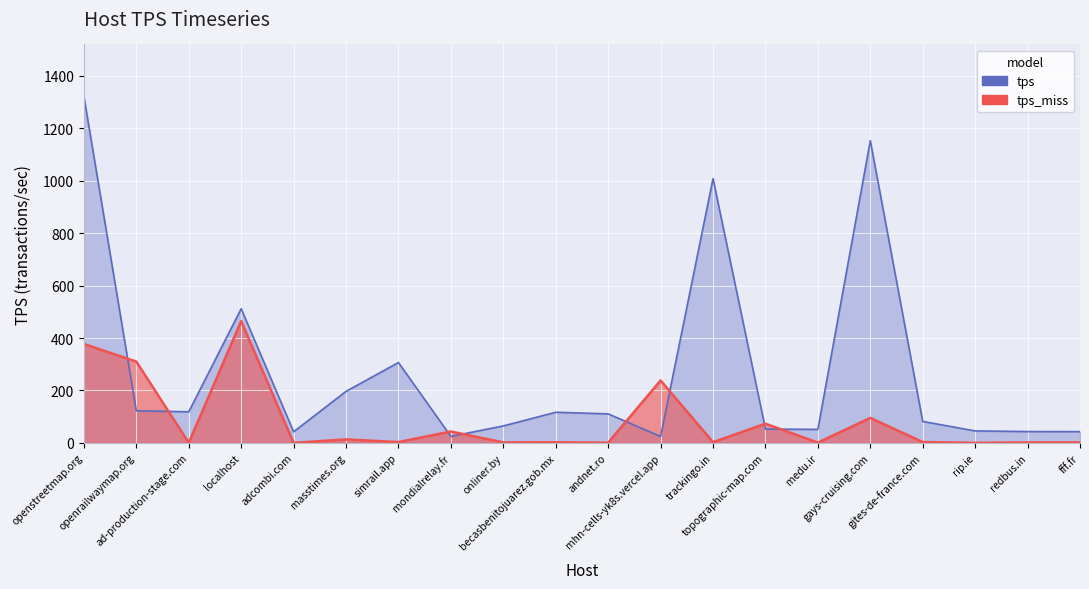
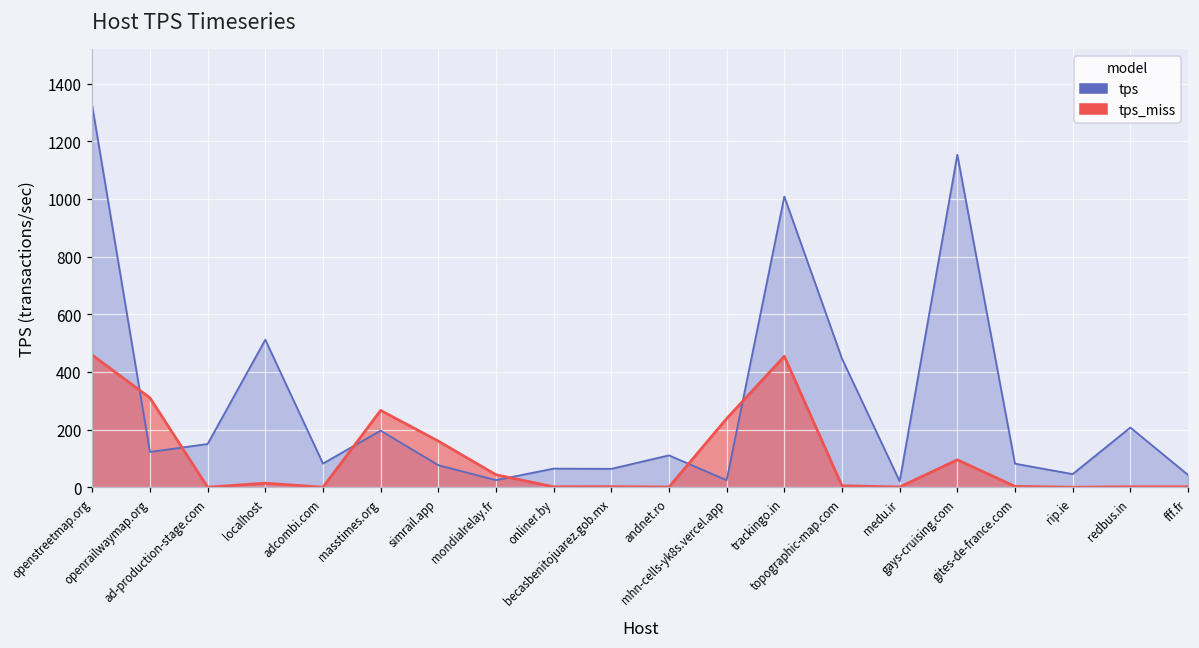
  {
    "tps": {
      "openstreetmap.org": 1320,
      "openrailwaymap.org": 120,
-     "ad-production-stage.com": 120,
+     "ad-production-stage.com": 150,
      "localhost": 510,
-     "adcombi.com": 40,
+     "adcombi.com": 80,
      "masstimes.org": 200,
-     "simrail.app": 310,
+     "simrail.app": 80,
      "mondialrelay.fr": 20,
      "onliner.by": 60,
-     "becasbenitojuarez.gob.mx": 120,
+     "becasbenitojuarez.gob.mx": 60,
      "andnet.ro": 110,
      "mhn-cells-yk8s.vercel.app": 20,
      "trackingo.in": 1010,
-     "topographic-map.com": 50,
-     "medu.ir": 50,
+     "topographic-map.com": 450,
+     "medu.ir": 20,
      "gays-cruising.com": 1150,
      "gites-de-france.com": 80,
      "rip.ie": 50,
-     "redbus.in": 40,
+     "redbus.in": 210,
      "fff.fr": 40
    },
    "tps_miss": {
-     "openstreetmap.org": 380,
+     "openstreetmap.org": 460,
      "openrailwaymap.org": 310,
      "ad-production-stage.com": 0,
-     "localhost": 460,
+     "localhost": 10,
      "adcombi.com": 0,
-     "masstimes.org": 10,
-     "simrail.app": 0,
+     "masstimes.org": 270,
+     "simrail.app": 160,
      "mondialrelay.fr": 40,
      "onliner.by": 0,
      "becasbenitojuarez.gob.mx": 0,
      "andnet.ro": 0,
      "mhn-cells-yk8s.vercel.app": 240,
-     "trackingo.in": 0,
-     "topographic-map.com": 70,
+     "trackingo.in": 450,
+     "topographic-map.com": 10,
      "medu.ir": 0,
      "gays-cruising.com": 100,
      "gites-de-france.com": 0,
      "rip.ie": 0,
      "redbus.in": 0,
      "fff.fr": 0
    }
  }
